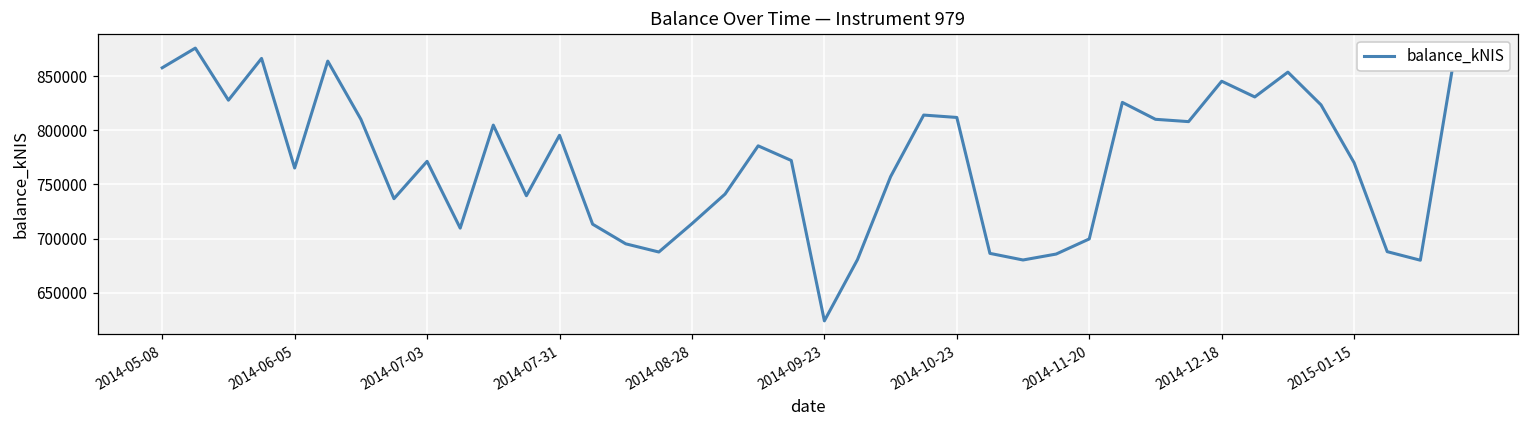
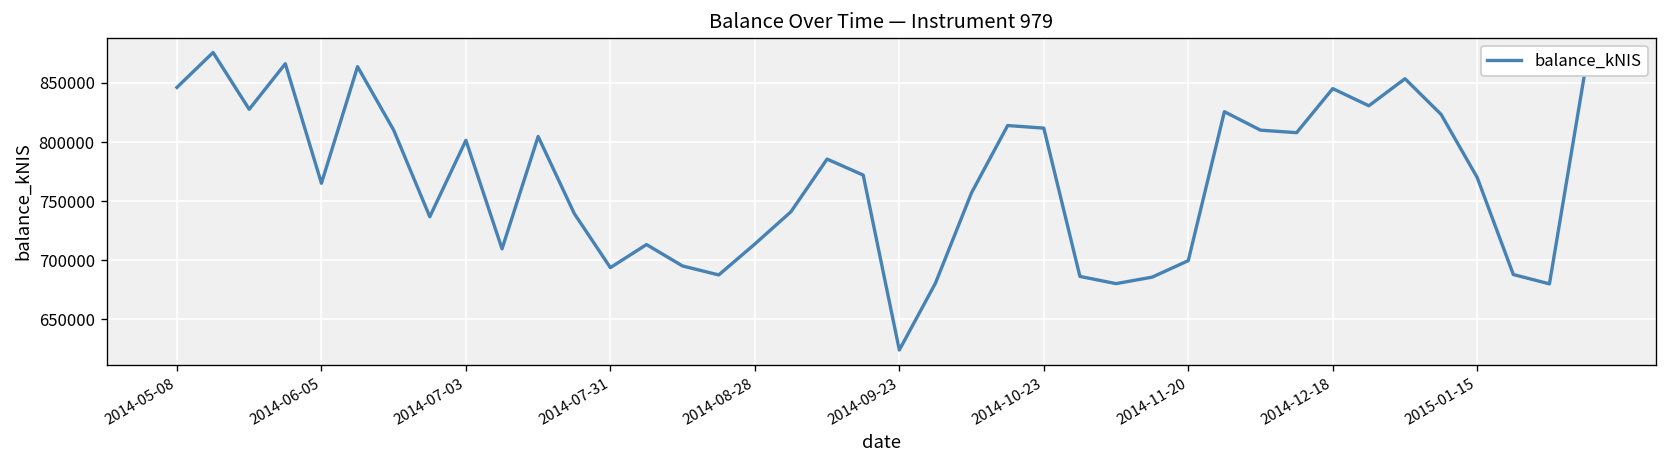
  {
-   "2014-05-08": 860000,
+   "2014-05-08": 850000,
    "2014-06-05": 770000,
-   "2014-07-03": 770000,
-   "2014-07-31": 800000,
+   "2014-07-03": 800000,
+   "2014-07-31": 690000,
    "2014-08-28": 710000,
    "2014-09-23": 620000,
    "2014-10-23": 810000,
    "2014-11-20": 700000,
    "2014-12-18": 850000,
    "2015-01-15": 770000
  }
